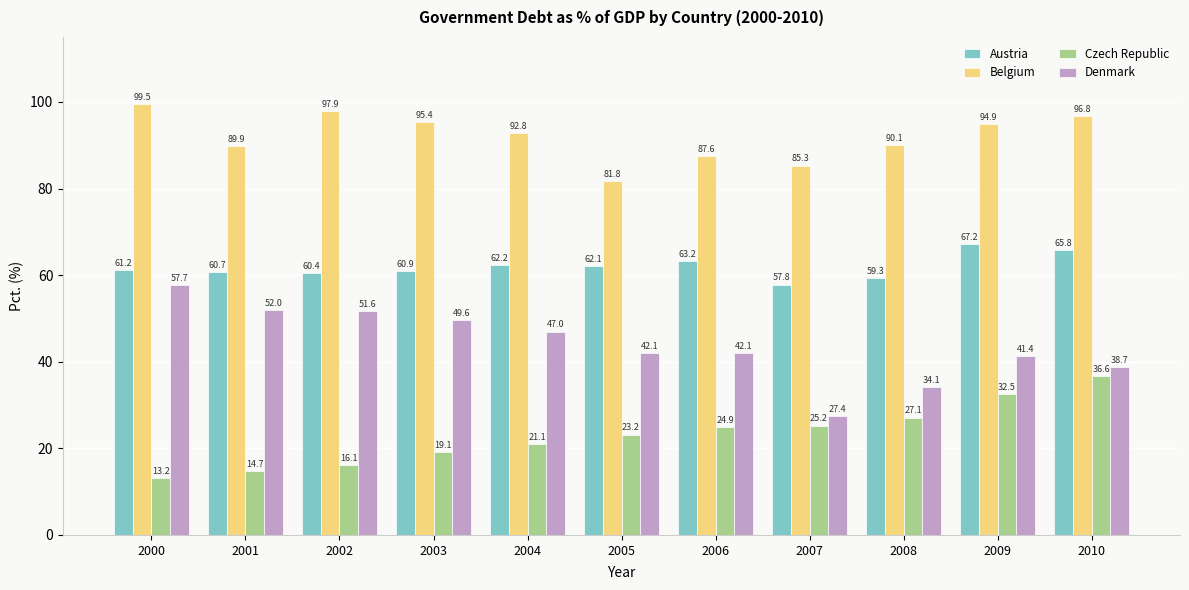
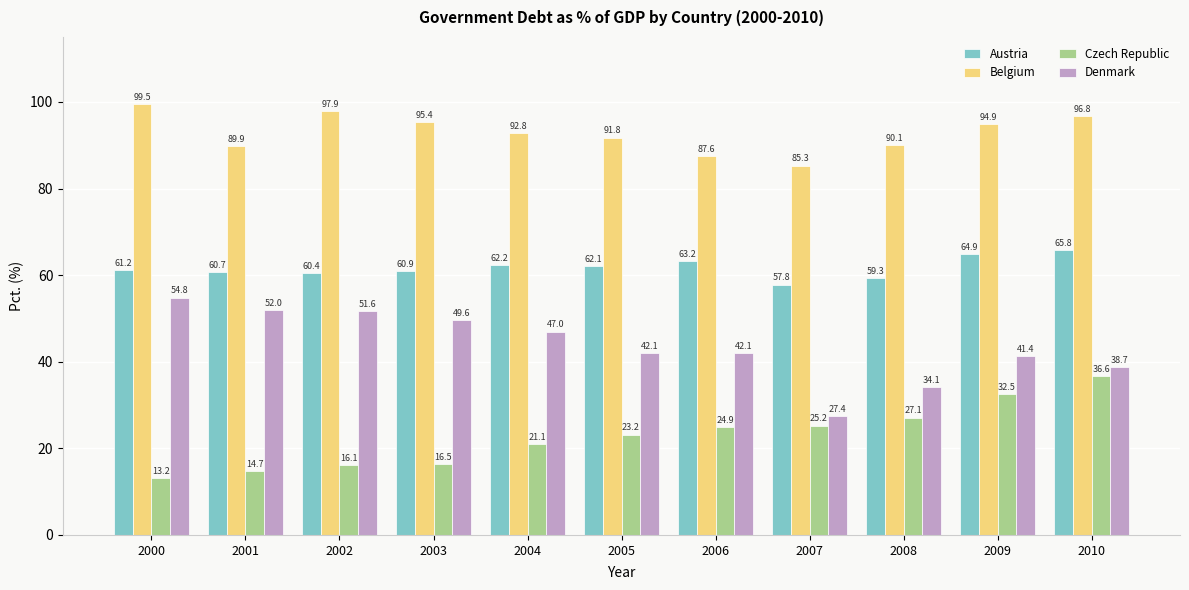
  {
    "Austria": {
      "2000": 61.2,
      "2001": 60.7,
      "2002": 60.4,
      "2003": 60.9,
      "2004": 62.2,
      "2005": 62.1,
      "2006": 63.2,
      "2007": 57.8,
      "2008": 59.3,
-     "2009": 67.2,
+     "2009": 64.9,
      "2010": 65.8
    },
    "Belgium": {
      "2000": 99.5,
      "2001": 89.9,
      "2002": 97.9,
      "2003": 95.4,
      "2004": 92.8,
-     "2005": 81.8,
+     "2005": 91.8,
      "2006": 87.6,
      "2007": 85.3,
      "2008": 90.1,
      "2009": 94.9,
      "2010": 96.8
    },
    "Czech Republic": {
      "2000": 13.2,
      "2001": 14.7,
      "2002": 16.1,
-     "2003": 19.1,
+     "2003": 16.5,
      "2004": 21.1,
      "2005": 23.2,
      "2006": 24.9,
      "2007": 25.2,
      "2008": 27.1,
      "2009": 32.5,
      "2010": 36.6
    },
    "Denmark": {
-     "2000": 57.7,
+     "2000": 54.8,
      "2001": 52.0,
      "2002": 51.6,
      "2003": 49.6,
      "2004": 47.0,
      "2005": 42.1,
      "2006": 42.1,
      "2007": 27.4,
      "2008": 34.1,
      "2009": 41.4,
      "2010": 38.7
    }
  }
